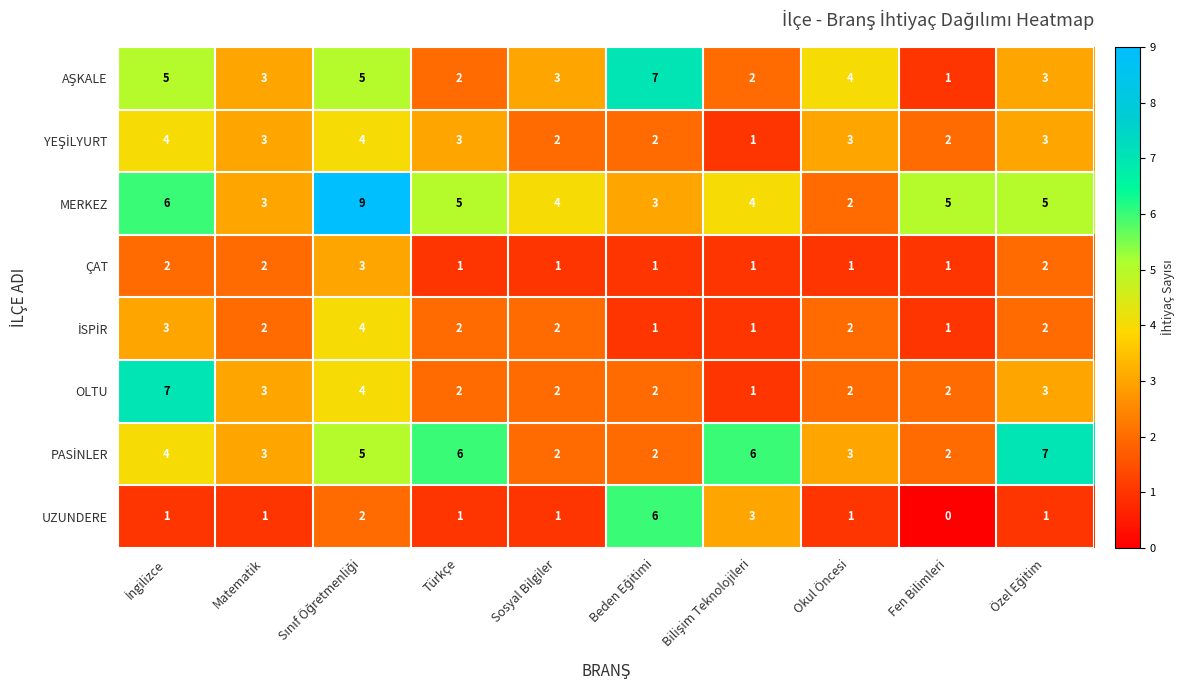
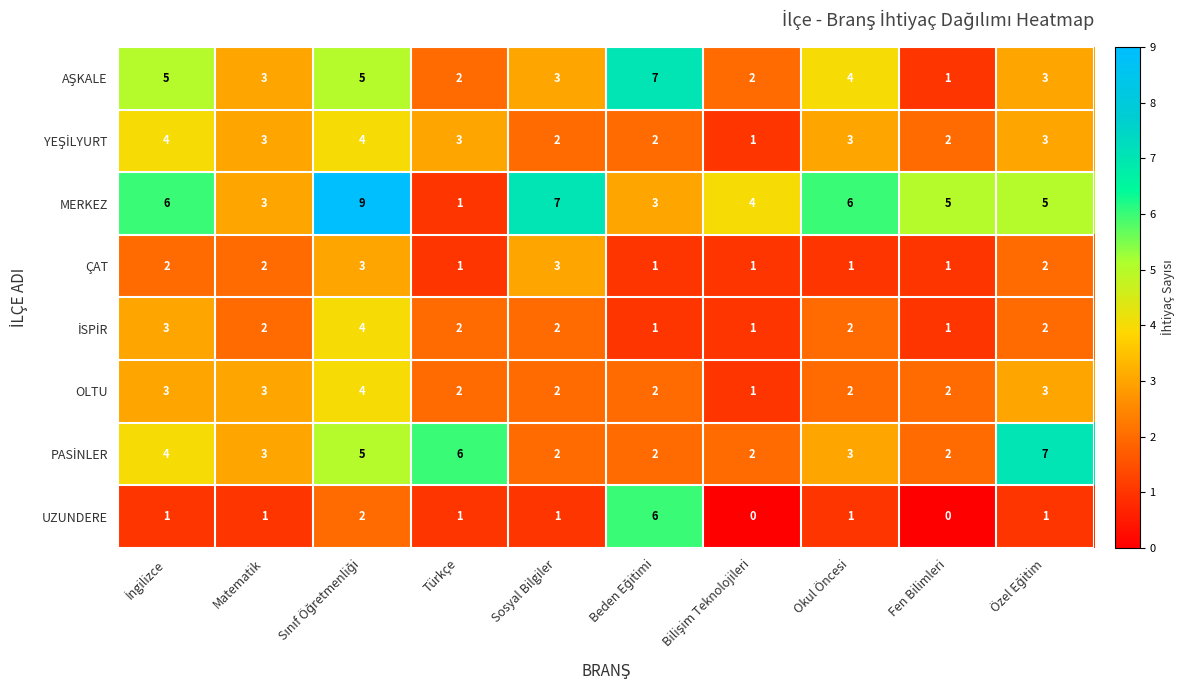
  {
    "AŞKALE": {
      "İngilizce": 5,
      "Matematik": 3,
      "Sınıf Öğretmenliği": 5,
      "Türkçe": 2,
      "Sosyal Bilgiler": 3,
      "Beden Eğitimi": 7,
      "Bilişim Teknolojileri": 2,
      "Okul Öncesi": 4,
      "Fen Bilimleri": 1,
      "Özel Eğitim": 3
    },
    "YEŞİLYURT": {
      "İngilizce": 4,
      "Matematik": 3,
      "Sınıf Öğretmenliği": 4,
      "Türkçe": 3,
      "Sosyal Bilgiler": 2,
      "Beden Eğitimi": 2,
      "Bilişim Teknolojileri": 1,
      "Okul Öncesi": 3,
      "Fen Bilimleri": 2,
      "Özel Eğitim": 3
    },
    "MERKEZ": {
      "İngilizce": 6,
      "Matematik": 3,
      "Sınıf Öğretmenliği": 9,
-     "Türkçe": 5,
-     "Sosyal Bilgiler": 4,
+     "Türkçe": 1,
+     "Sosyal Bilgiler": 7,
      "Beden Eğitimi": 3,
      "Bilişim Teknolojileri": 4,
-     "Okul Öncesi": 2,
+     "Okul Öncesi": 6,
      "Fen Bilimleri": 5,
      "Özel Eğitim": 5
    },
    "ÇAT": {
      "İngilizce": 2,
      "Matematik": 2,
      "Sınıf Öğretmenliği": 3,
      "Türkçe": 1,
-     "Sosyal Bilgiler": 1,
+     "Sosyal Bilgiler": 3,
      "Beden Eğitimi": 1,
      "Bilişim Teknolojileri": 1,
      "Okul Öncesi": 1,
      "Fen Bilimleri": 1,
      "Özel Eğitim": 2
    },
    "İSPİR": {
      "İngilizce": 3,
      "Matematik": 2,
      "Sınıf Öğretmenliği": 4,
      "Türkçe": 2,
      "Sosyal Bilgiler": 2,
      "Beden Eğitimi": 1,
      "Bilişim Teknolojileri": 1,
      "Okul Öncesi": 2,
      "Fen Bilimleri": 1,
      "Özel Eğitim": 2
    },
    "OLTU": {
-     "İngilizce": 7,
+     "İngilizce": 3,
      "Matematik": 3,
      "Sınıf Öğretmenliği": 4,
      "Türkçe": 2,
      "Sosyal Bilgiler": 2,
      "Beden Eğitimi": 2,
      "Bilişim Teknolojileri": 1,
      "Okul Öncesi": 2,
      "Fen Bilimleri": 2,
      "Özel Eğitim": 3
    },
    "PASİNLER": {
      "İngilizce": 4,
      "Matematik": 3,
      "Sınıf Öğretmenliği": 5,
      "Türkçe": 6,
      "Sosyal Bilgiler": 2,
      "Beden Eğitimi": 2,
-     "Bilişim Teknolojileri": 6,
+     "Bilişim Teknolojileri": 2,
      "Okul Öncesi": 3,
      "Fen Bilimleri": 2,
      "Özel Eğitim": 7
    },
    "UZUNDERE": {
      "İngilizce": 1,
      "Matematik": 1,
      "Sınıf Öğretmenliği": 2,
      "Türkçe": 1,
      "Sosyal Bilgiler": 1,
      "Beden Eğitimi": 6,
-     "Bilişim Teknolojileri": 3,
+     "Bilişim Teknolojileri": 0,
      "Okul Öncesi": 1,
      "Fen Bilimleri": 0,
      "Özel Eğitim": 1
    }
  }
